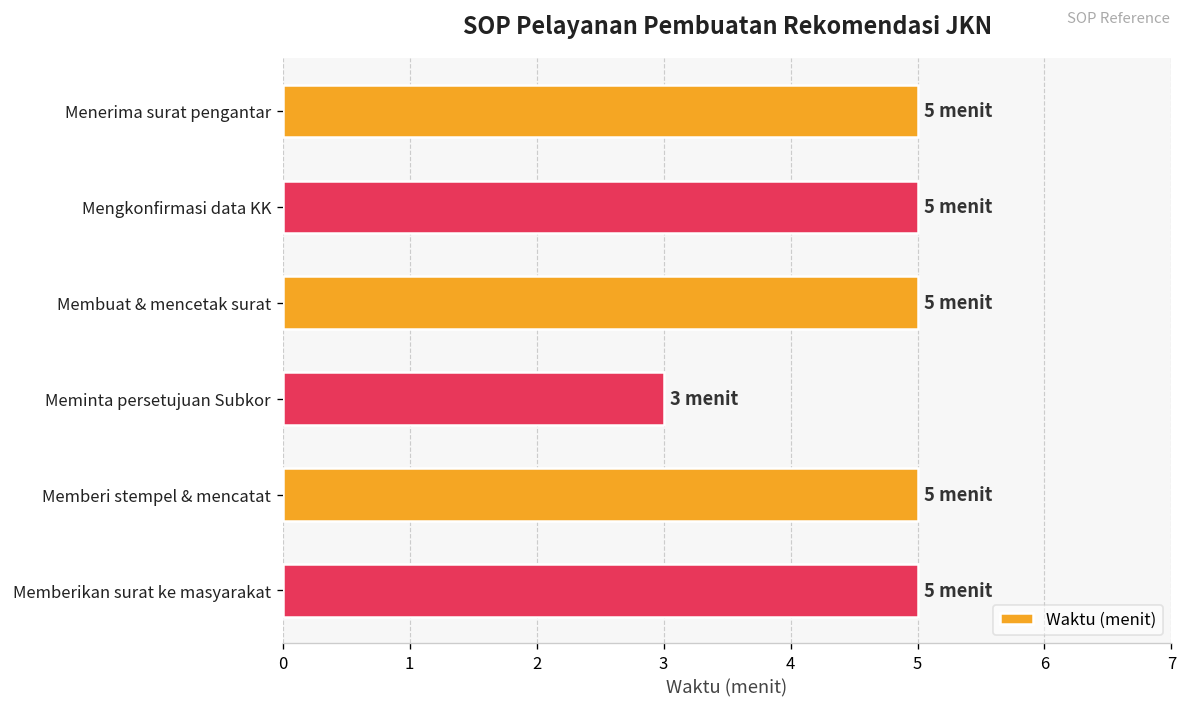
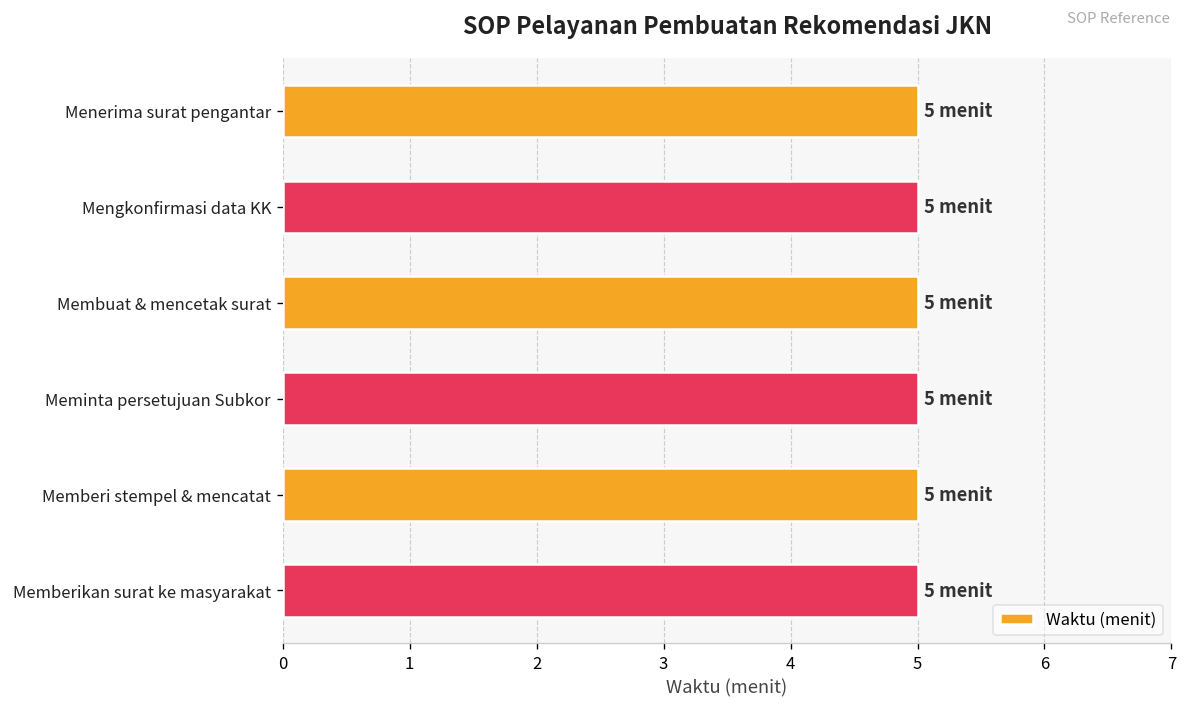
  {
    "Menerima surat pengantar": 5,
    "Mengkonfirmasi data KK": 5,
    "Membuat & mencetak surat": 5,
-   "Meminta persetujuan Subkor": 3,
+   "Meminta persetujuan Subkor": 5,
    "Memberi stempel & mencatat": 5,
    "Memberikan surat ke masyarakat": 5
  }
